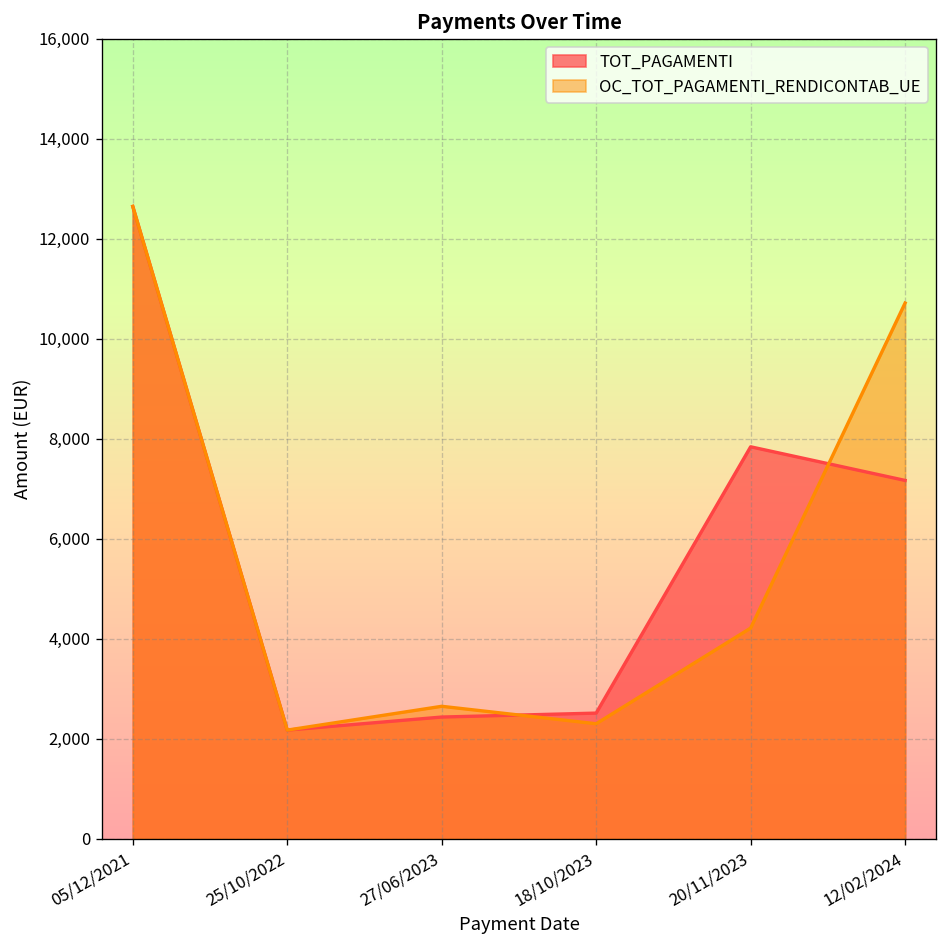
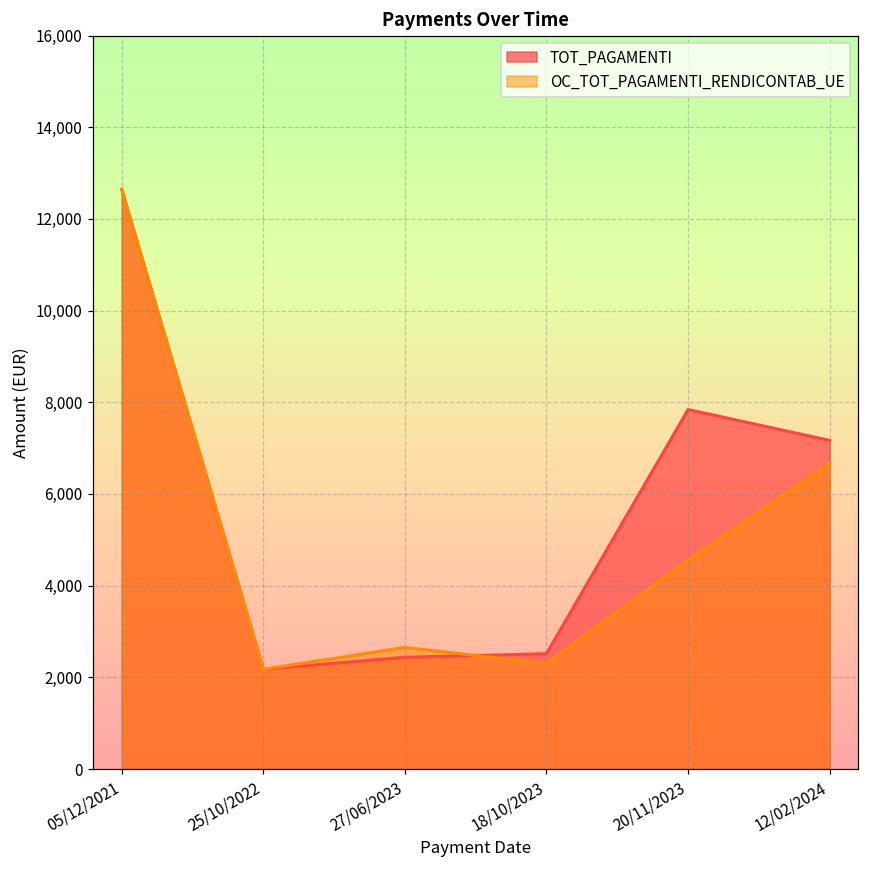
  {
    "TOT_PAGAMENTI": {
      "27/06/2023": "2,400",
      "18/10/2023": "2,500",
      "20/11/2023": "7,800",
      "12/02/2024": "7,200"
    },
    "OC_TOT_PAGAMENTI_RENDICONTAB_UE": {
      "27/06/2023": "2,700",
      "18/10/2023": "2,300",
-     "20/11/2023": "4,200",
-     "12/02/2024": "10,700"
+     "20/11/2023": "4,600",
+     "12/02/2024": "6,700"
    }
  }
